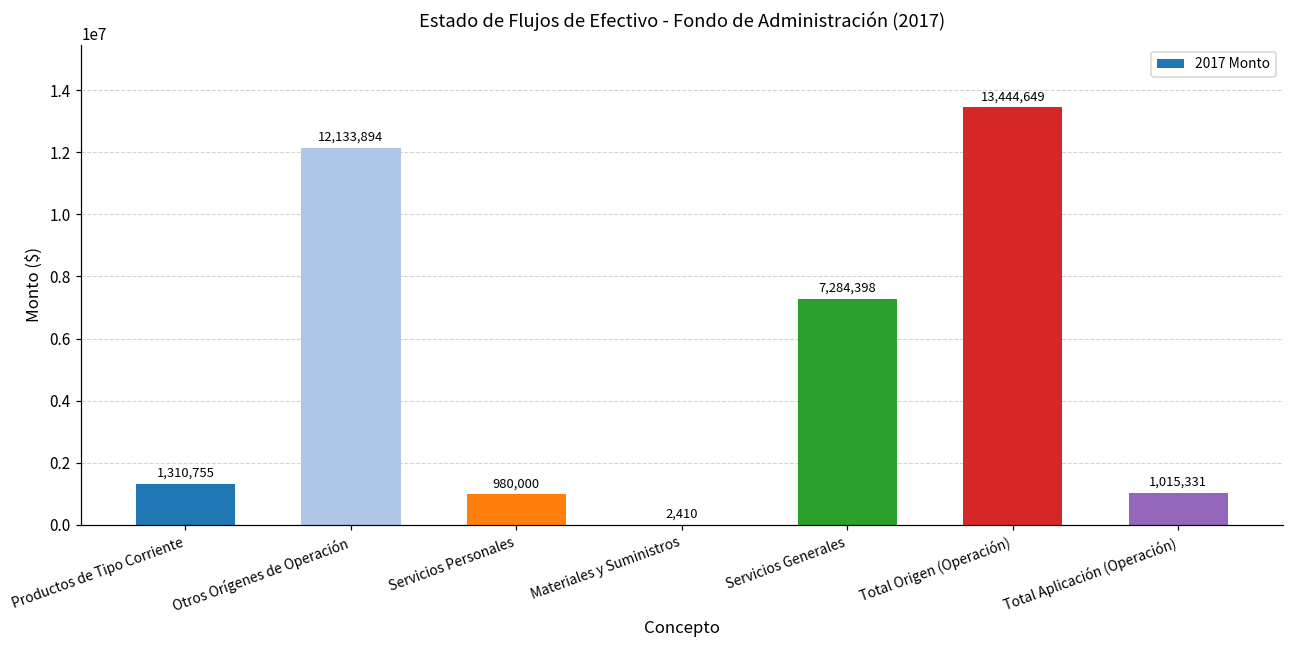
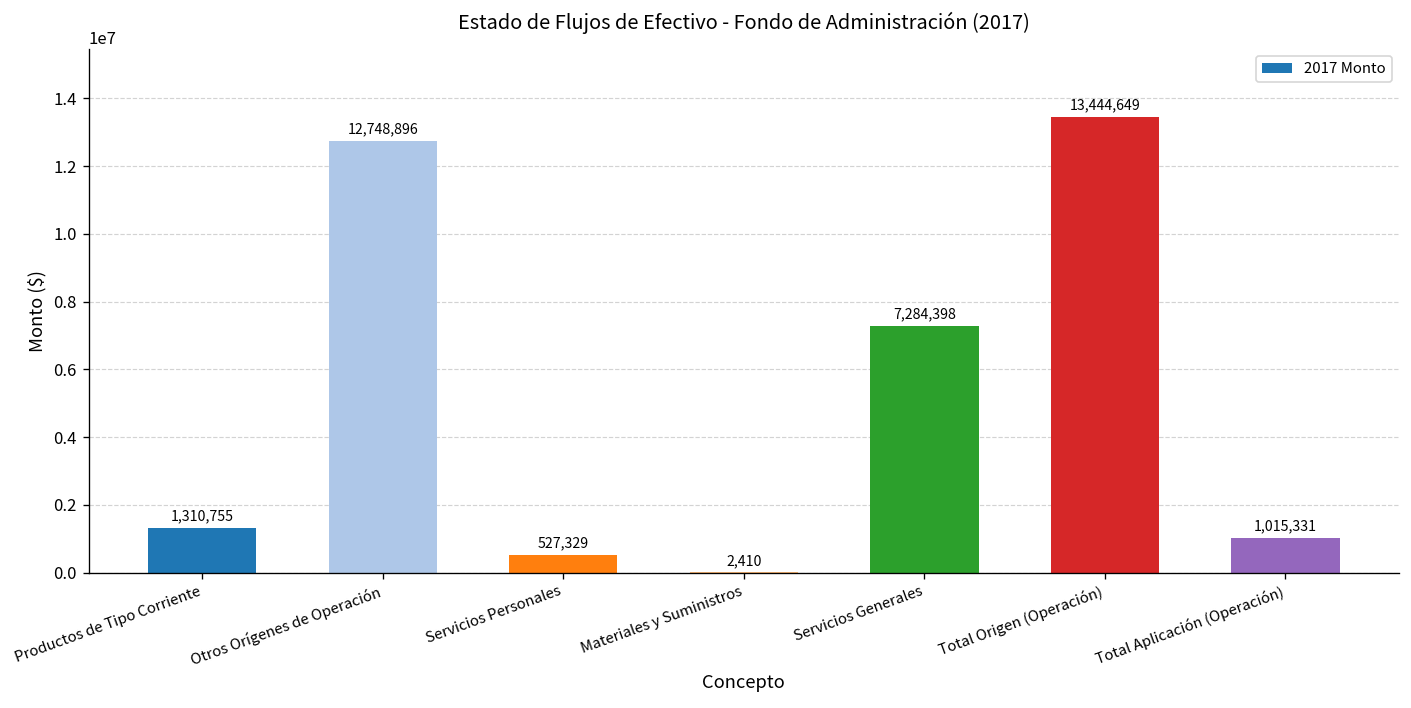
  {
    "Productos de Tipo Corriente": "1,310,755",
-   "Otros Orígenes de Operación": "12,133,894",
-   "Servicios Personales": "980,000",
+   "Otros Orígenes de Operación": "12,748,896",
+   "Servicios Personales": "527,329",
    "Materiales y Suministros": "2,410",
    "Servicios Generales": "7,284,398",
    "Total Origen (Operación)": "13,444,649",
    "Total Aplicación (Operación)": "1,015,331"
  }
